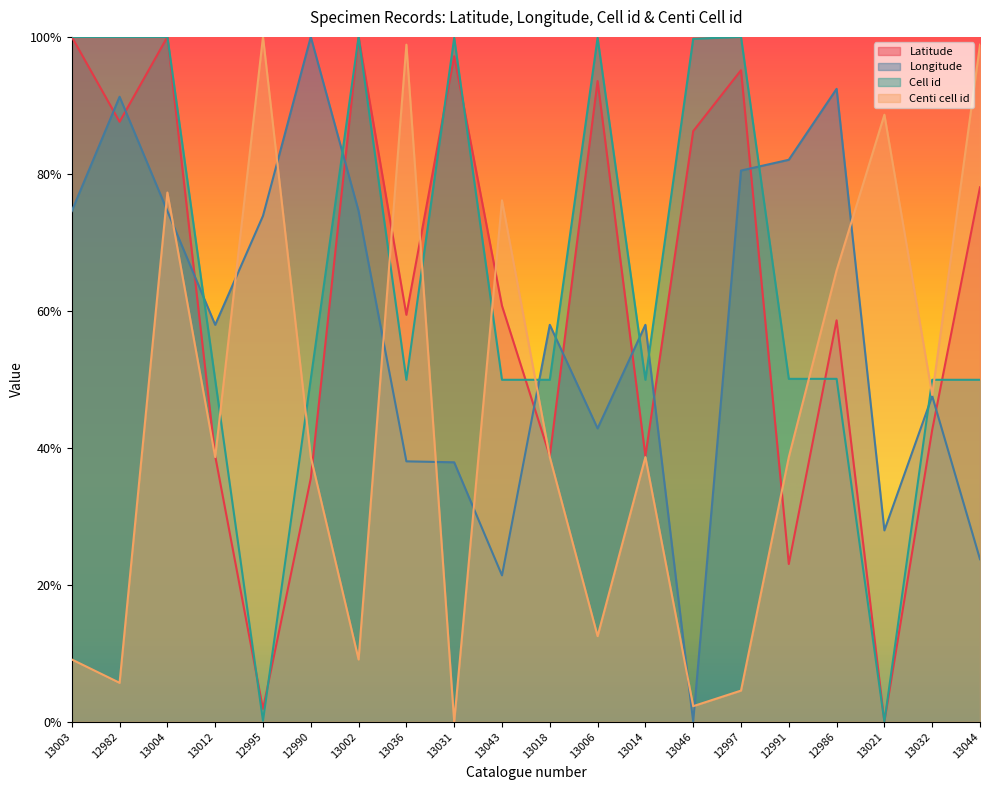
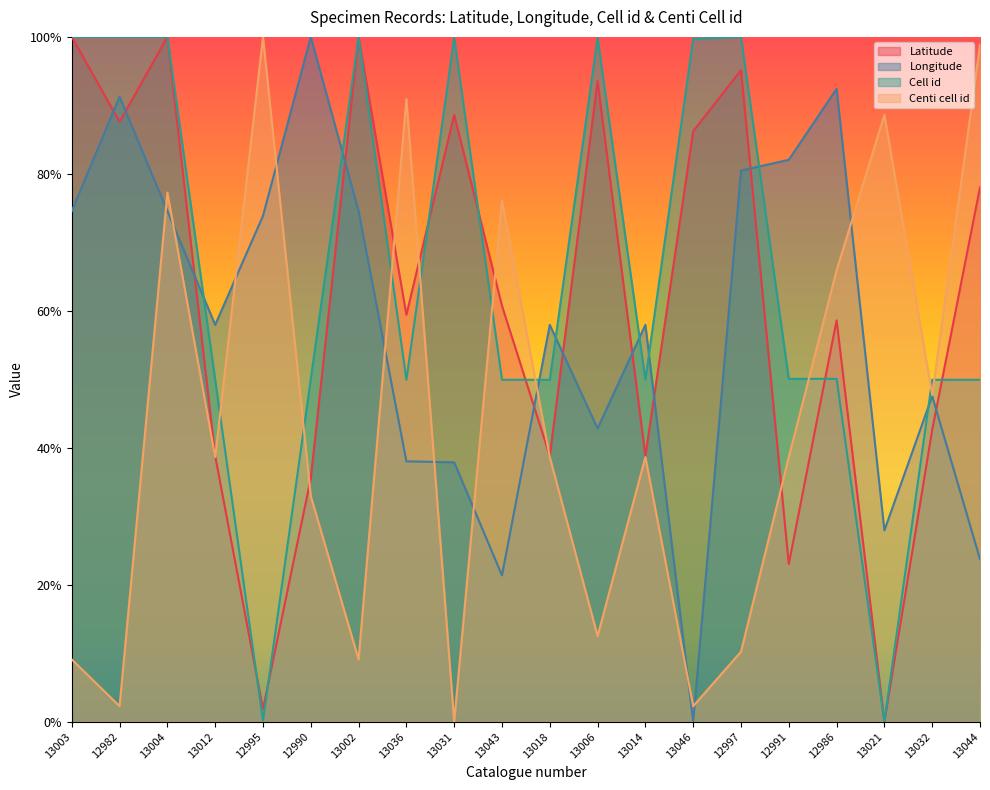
  {
    "Latitude": {
      "12982": "88%",
      "12995": "2%",
      "12990": "36%",
      "13036": "59%",
-     "13031": "97%",
+     "13031": "89%",
      "13043": "61%",
      "13006": "94%",
      "13046": "86%",
      "12997": "95%",
      "12991": "23%",
      "12986": "59%",
      "13032": "43%",
      "13044": "78%"
    },
    "Centi cell id": {
      "13003": "9%",
-     "12982": "6%",
+     "12982": "2%",
      "13004": "77%",
      "12995": "100%",
-     "12990": "39%",
+     "12990": "33%",
      "13002": "9%",
-     "13036": "99%",
+     "13036": "91%",
      "13031": "0%",
      "13043": "76%",
      "13006": "13%",
      "13046": "2%",
-     "12997": "5%",
+     "12997": "10%",
      "12991": "39%",
      "12986": "66%",
      "13021": "89%",
      "13044": "99%"
    }
  }
